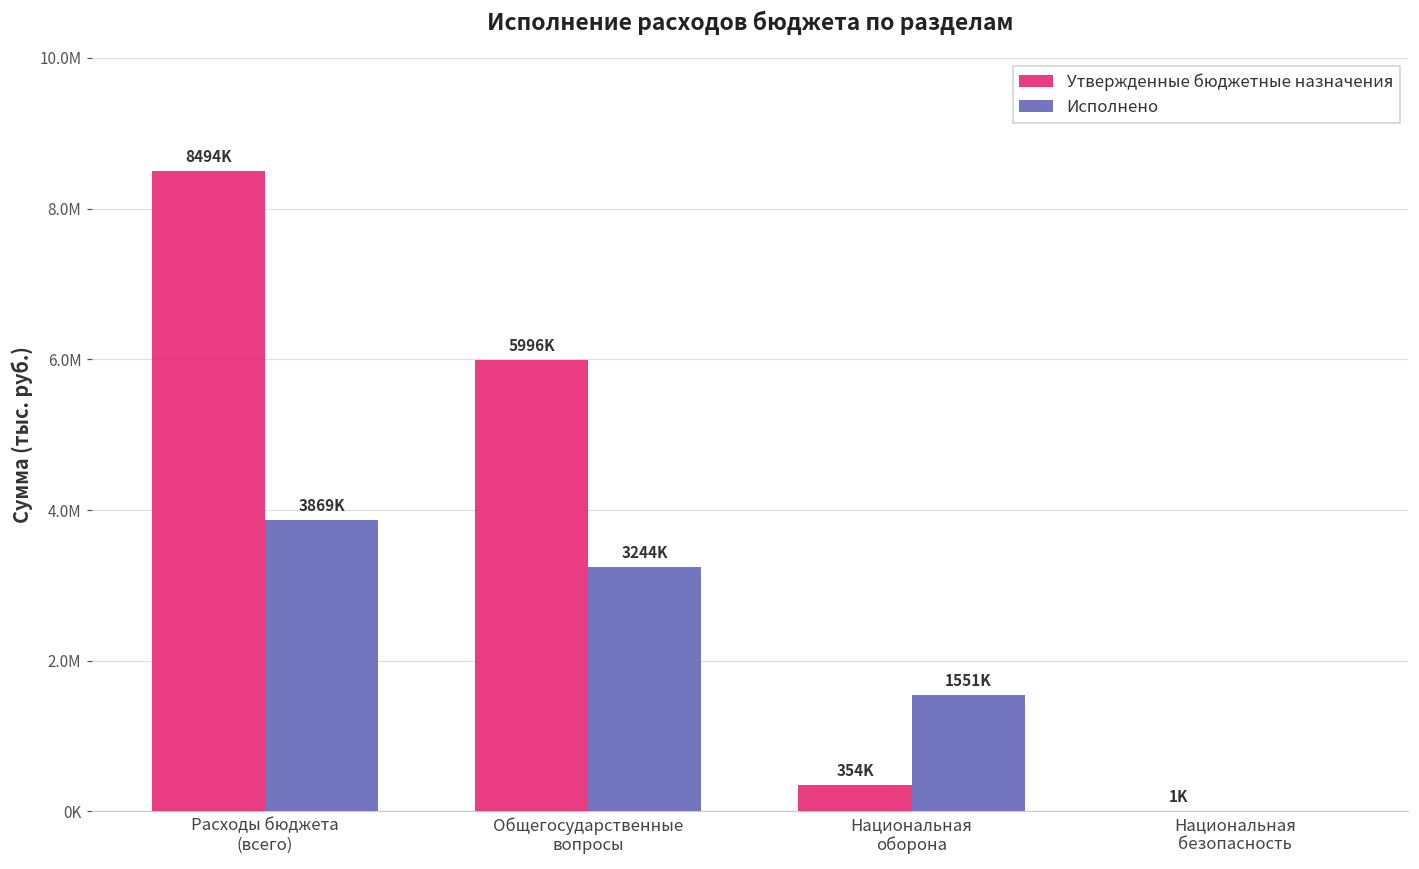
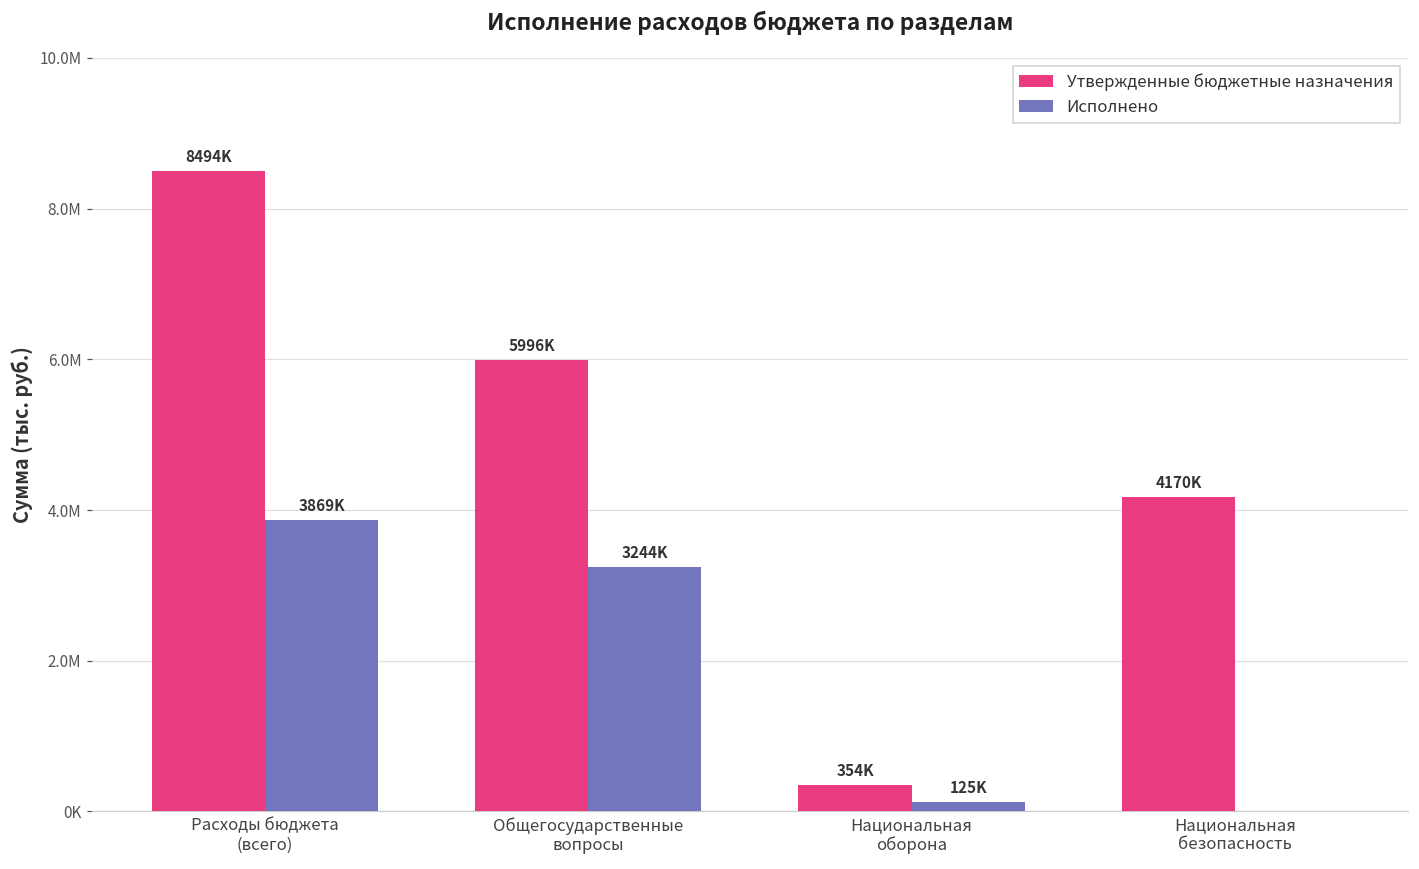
  {
    "Утвержденные бюджетные назначения": {
      "Расходы бюджета (всего)": "8494K",
      "Общегосударственные вопросы": "5996K",
      "Национальная оборона": "354K",
-     "Национальная безопасность": "1K"
+     "Национальная безопасность": "4170K"
    },
    "Исполнено": {
      "Расходы бюджета (всего)": "3869K",
      "Общегосударственные вопросы": "3244K",
-     "Национальная оборона": "1551K"
+     "Национальная оборона": "125K"
    }
  }
